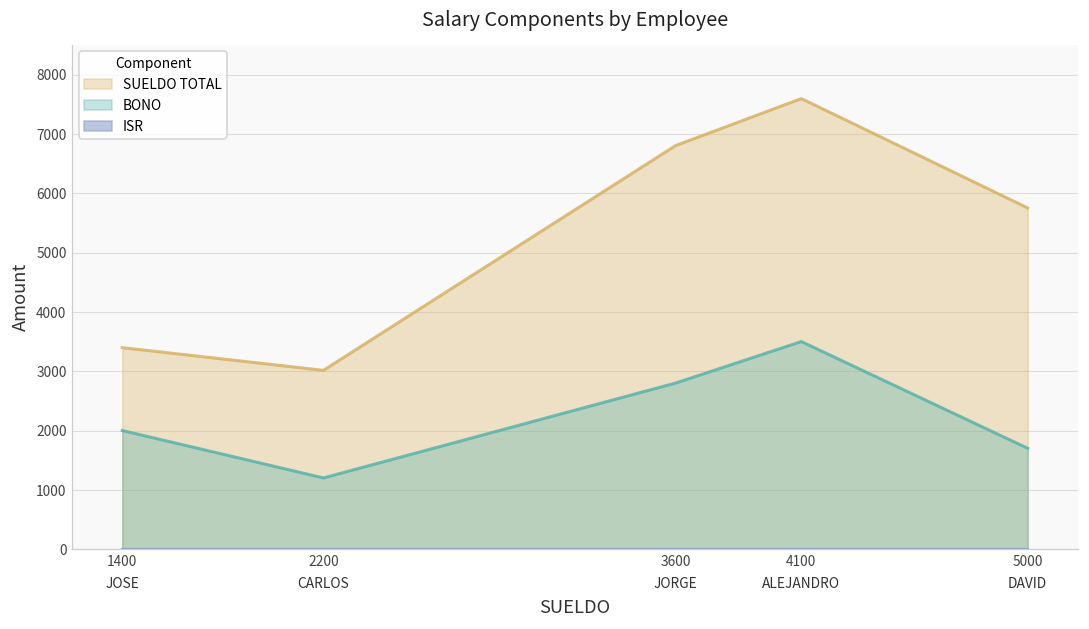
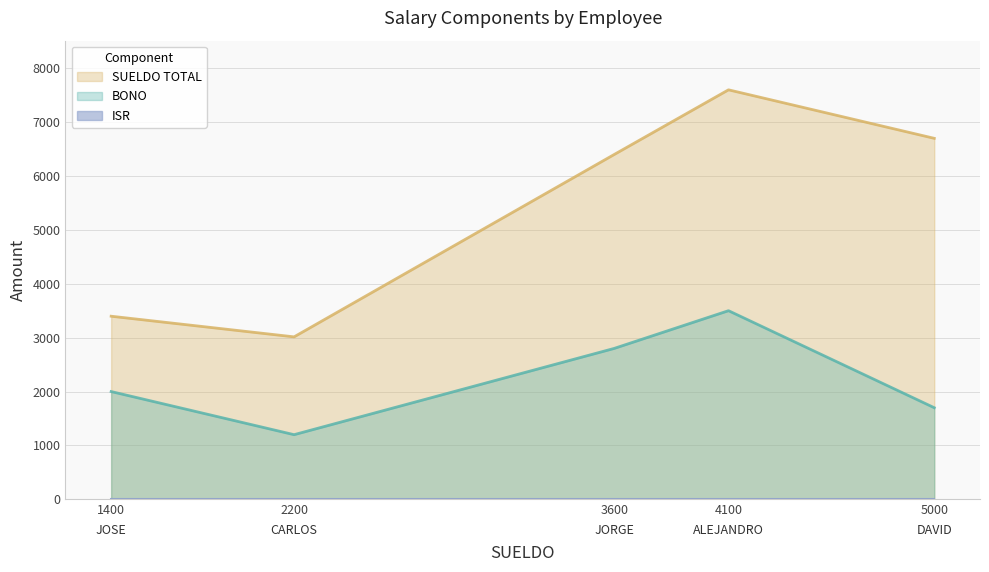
  {
    "SUELDO TOTAL": {
      "1400": 3400,
      "2200": 3000,
-     "3600": 6800,
+     "3600": 6400,
      "4100": 7600,
-     "5000": 5800
+     "5000": 6700
    }
  }
